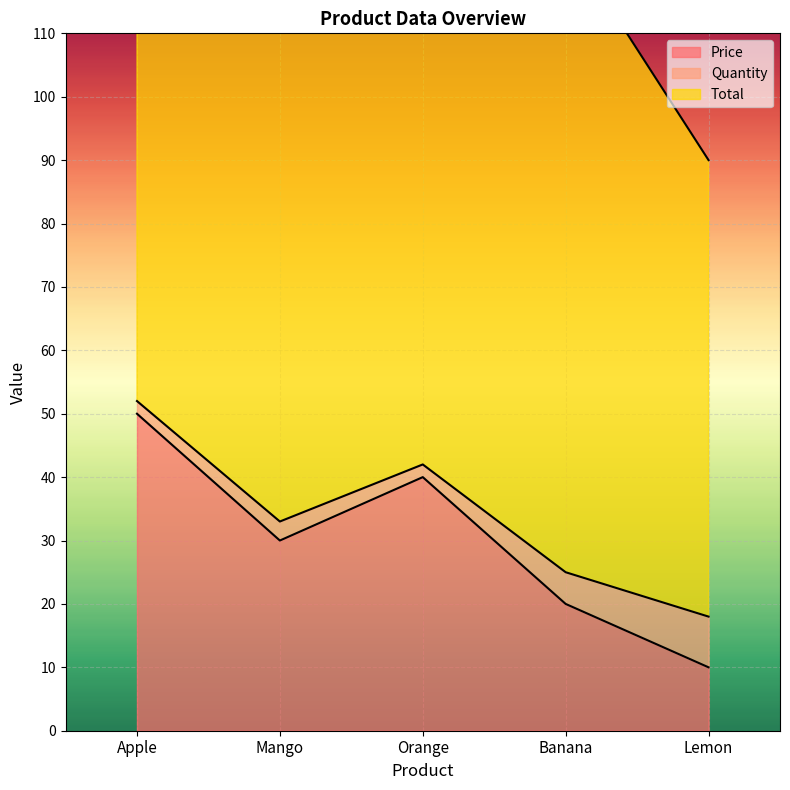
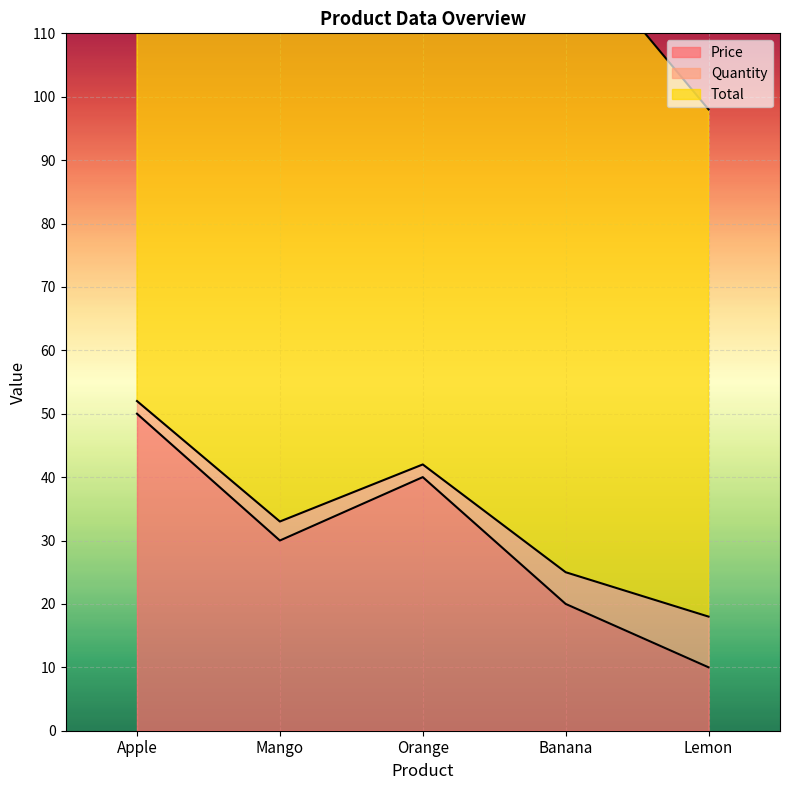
  {
    "Total": {
-     "Lemon": 72
+     "Lemon": 80
    }
  }
